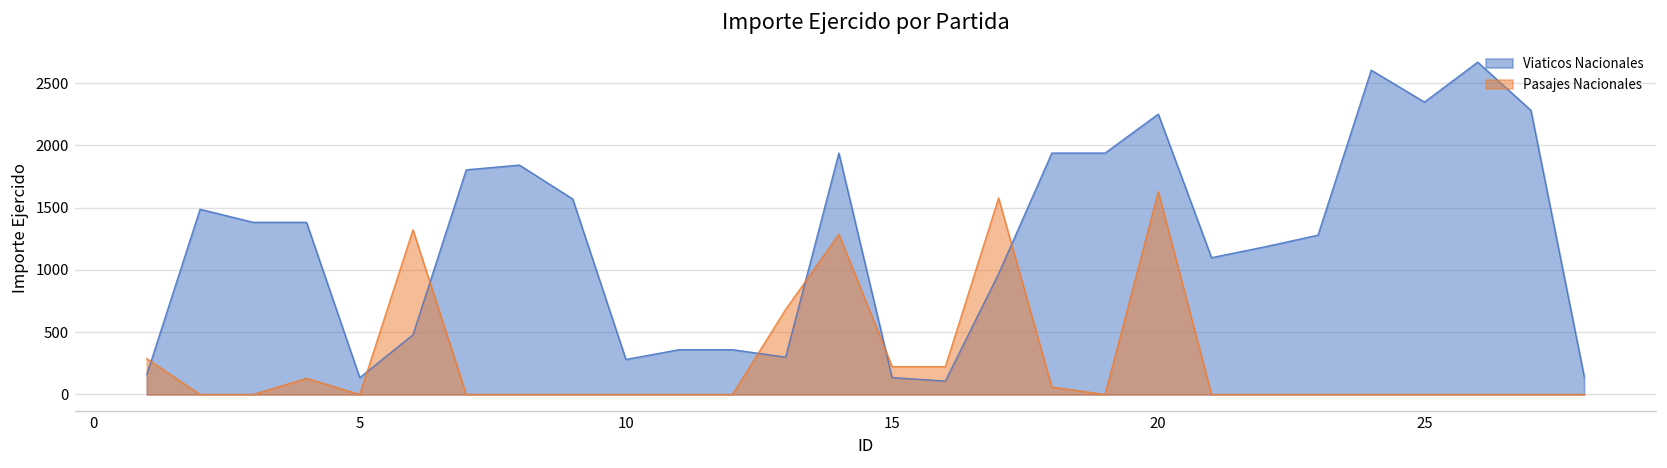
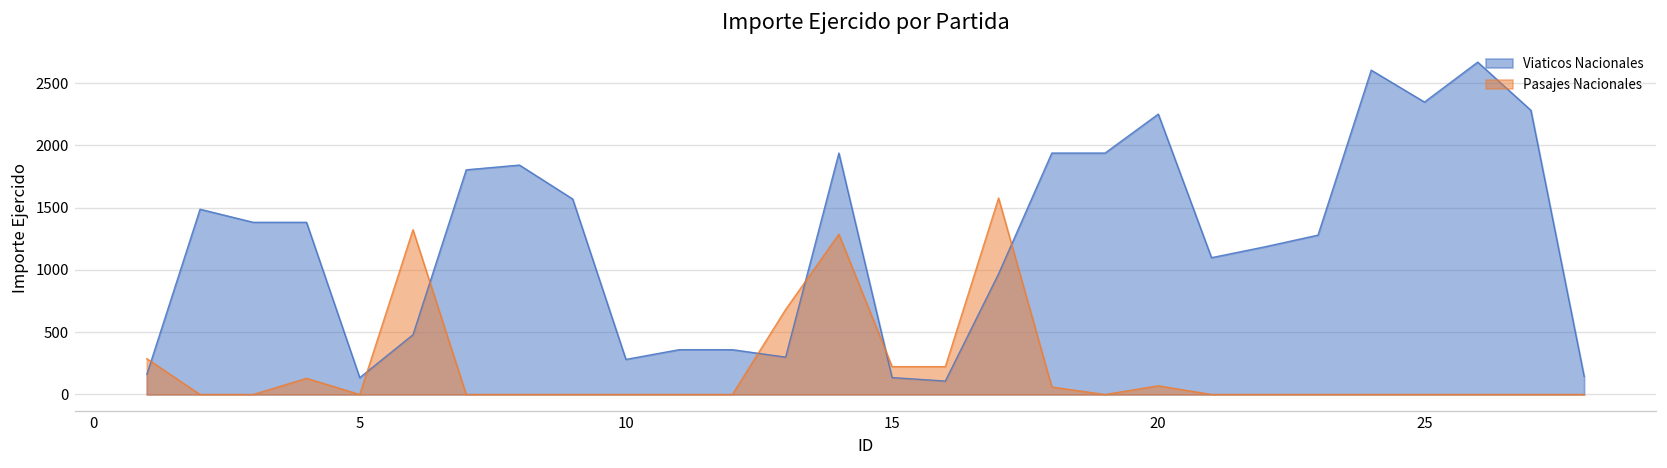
  {
    "Viaticos Nacionales": {
      "5": 140,
      "10": 280,
      "15": 140,
      "20": 2250,
      "25": 2350
    },
    "Pasajes Nacionales": {
      "5": 0,
      "10": 0,
      "15": 220,
-     "20": 1630,
+     "20": 70,
      "25": 0
    }
  }
